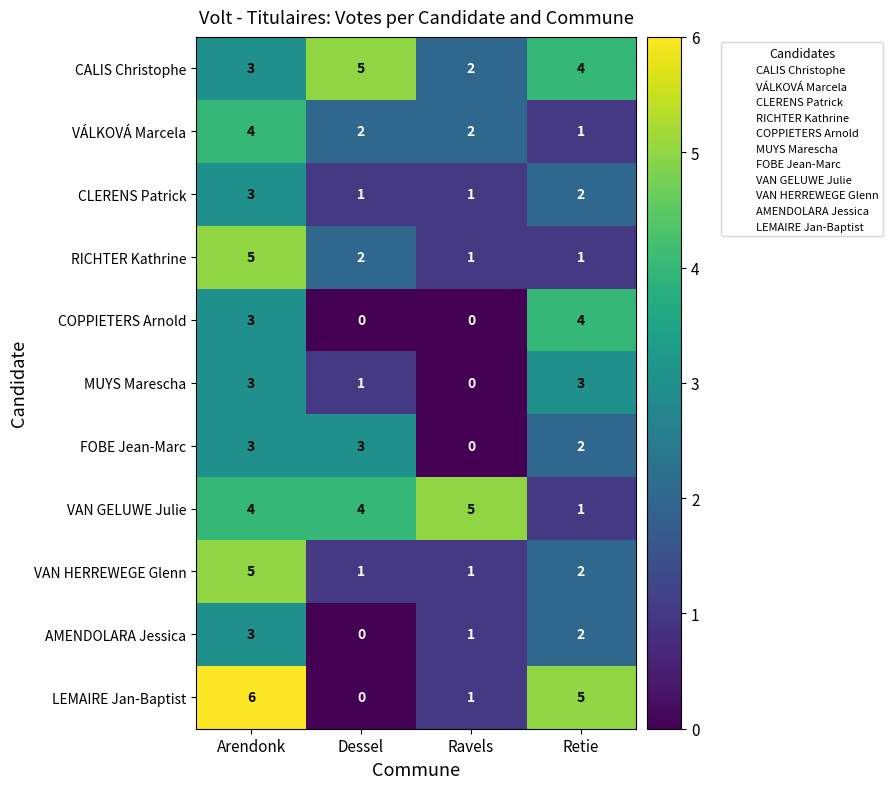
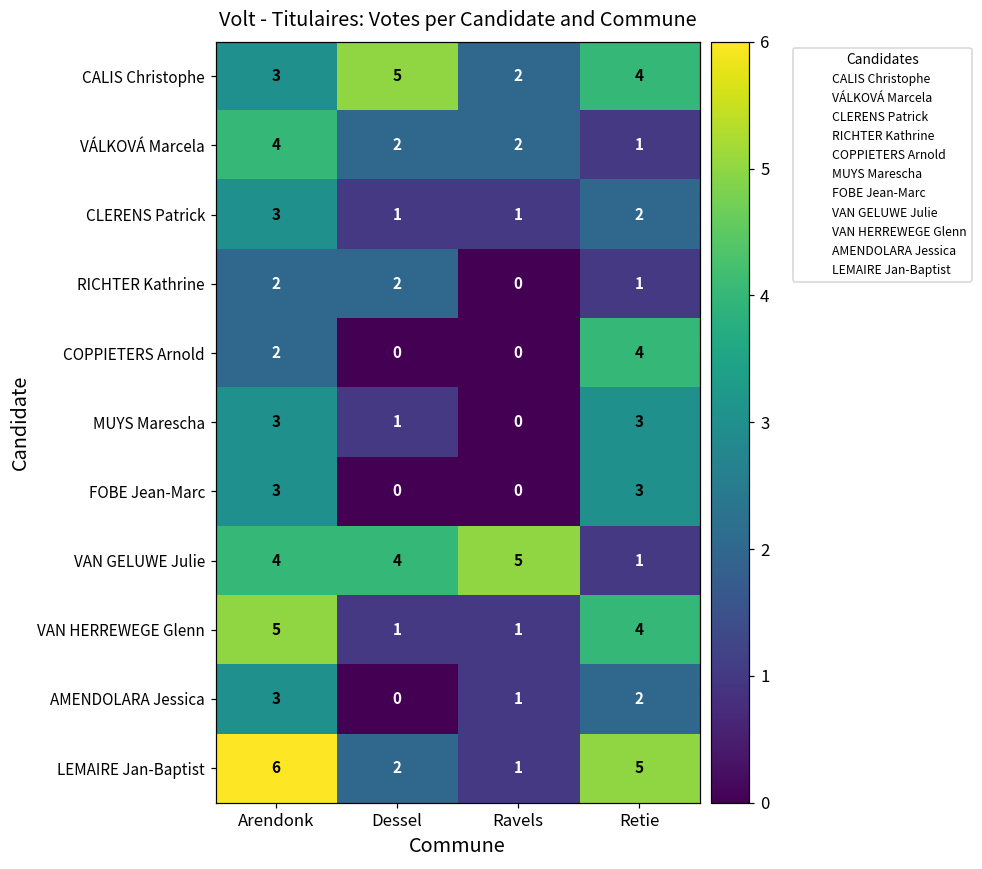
  {
    "CALIS Christophe": {
      "Arendonk": 3,
      "Dessel": 5,
      "Ravels": 2,
      "Retie": 4
    },
    "VÁLKOVÁ Marcela": {
      "Arendonk": 4,
      "Dessel": 2,
      "Ravels": 2,
      "Retie": 1
    },
    "CLERENS Patrick": {
      "Arendonk": 3,
      "Dessel": 1,
      "Ravels": 1,
      "Retie": 2
    },
    "RICHTER Kathrine": {
-     "Arendonk": 5,
+     "Arendonk": 2,
      "Dessel": 2,
-     "Ravels": 1,
+     "Ravels": 0,
      "Retie": 1
    },
    "COPPIETERS Arnold": {
-     "Arendonk": 3,
+     "Arendonk": 2,
      "Dessel": 0,
      "Ravels": 0,
      "Retie": 4
    },
    "MUYS Marescha": {
      "Arendonk": 3,
      "Dessel": 1,
      "Ravels": 0,
      "Retie": 3
    },
    "FOBE Jean-Marc": {
      "Arendonk": 3,
-     "Dessel": 3,
+     "Dessel": 0,
      "Ravels": 0,
-     "Retie": 2
+     "Retie": 3
    },
    "VAN GELUWE Julie": {
      "Arendonk": 4,
      "Dessel": 4,
      "Ravels": 5,
      "Retie": 1
    },
    "VAN HERREWEGE Glenn": {
      "Arendonk": 5,
      "Dessel": 1,
      "Ravels": 1,
-     "Retie": 2
+     "Retie": 4
    },
    "AMENDOLARA Jessica": {
      "Arendonk": 3,
      "Dessel": 0,
      "Ravels": 1,
      "Retie": 2
    },
    "LEMAIRE Jan-Baptist": {
      "Arendonk": 6,
-     "Dessel": 0,
+     "Dessel": 2,
      "Ravels": 1,
      "Retie": 5
    }
  }
